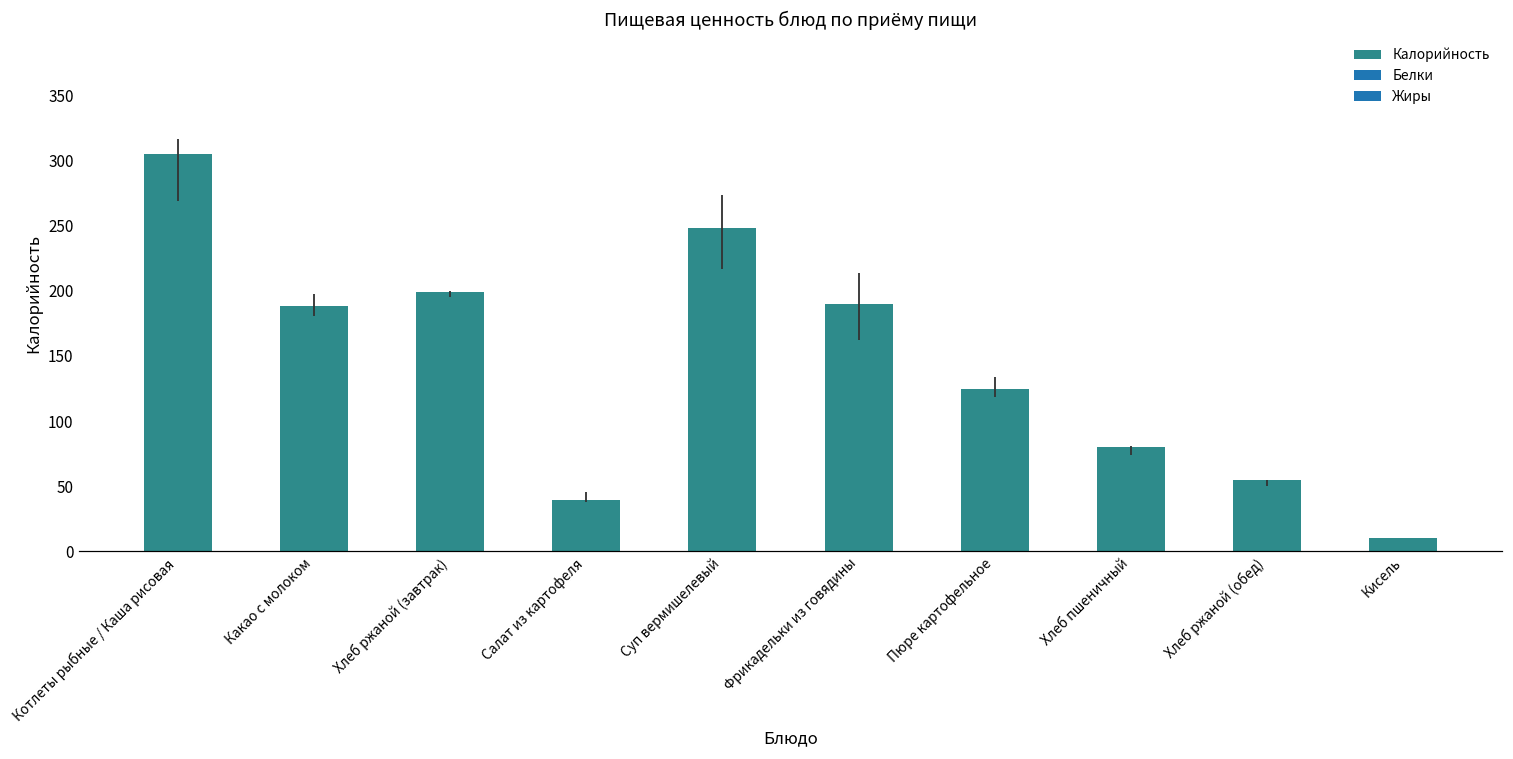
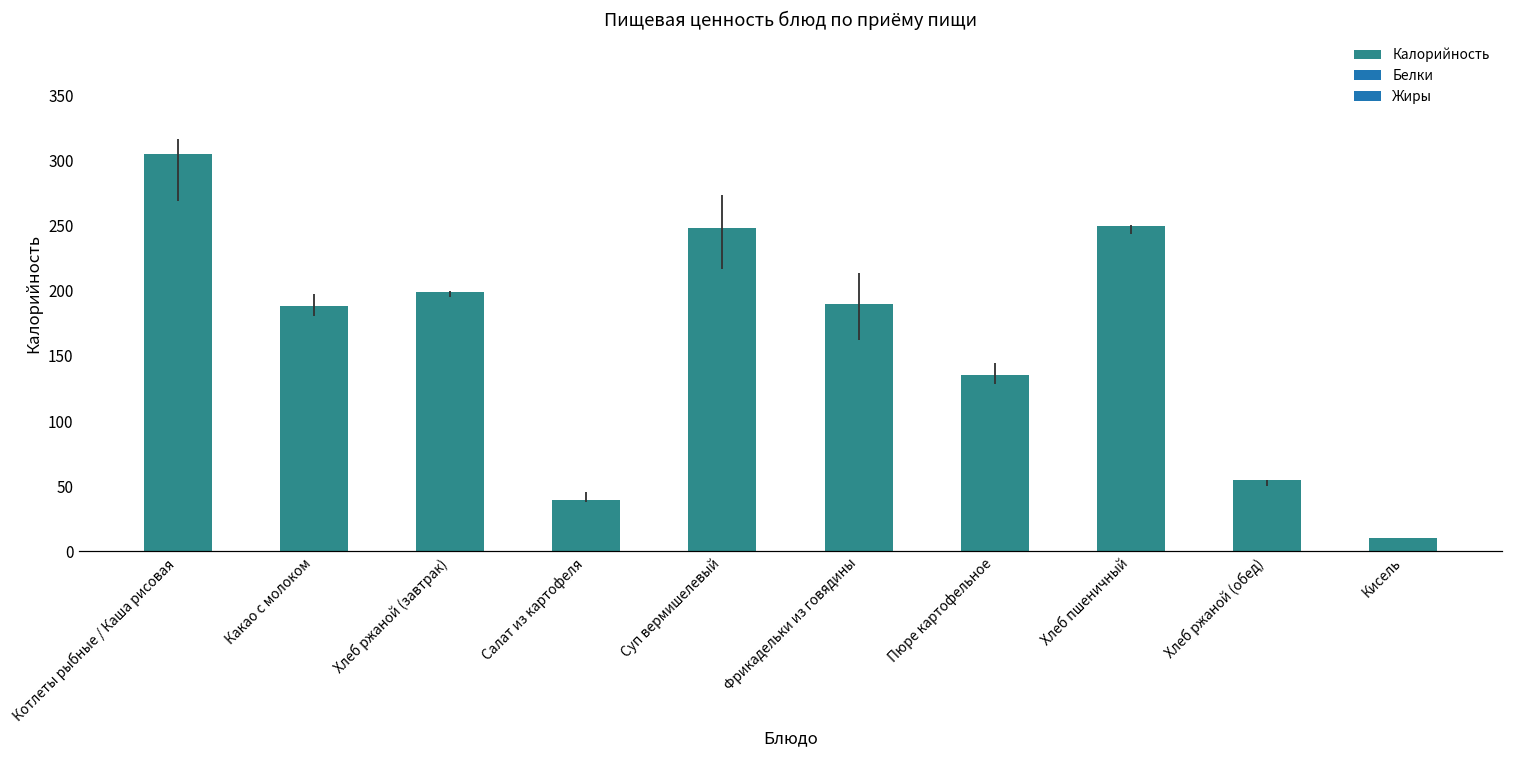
  {
    "Котлеты рыбные / Каша рисовая": 305,
    "Какао с молоком": 189,
    "Хлеб ржаной (завтрак)": 199,
    "Салат из картофеля": 39,
    "Суп вермишелевый": 248,
    "Фрикадельки из говядины": 190,
-   "Пюре картофельное": 125,
-   "Хлеб пшеничный": 80,
+   "Пюре картофельное": 135,
+   "Хлеб пшеничный": 250,
    "Хлеб ржаной (обед)": 54,
    "Кисель": 10
  }
